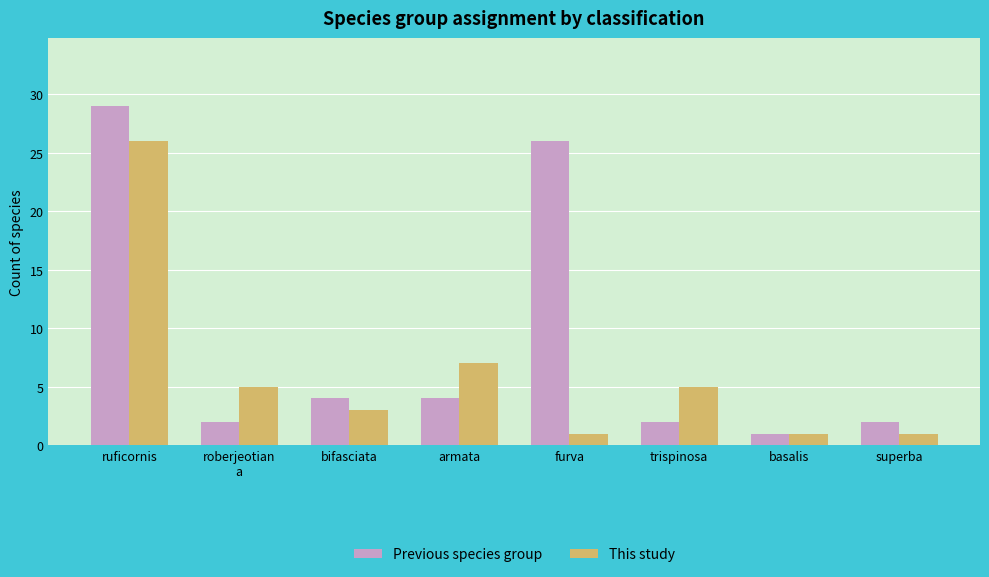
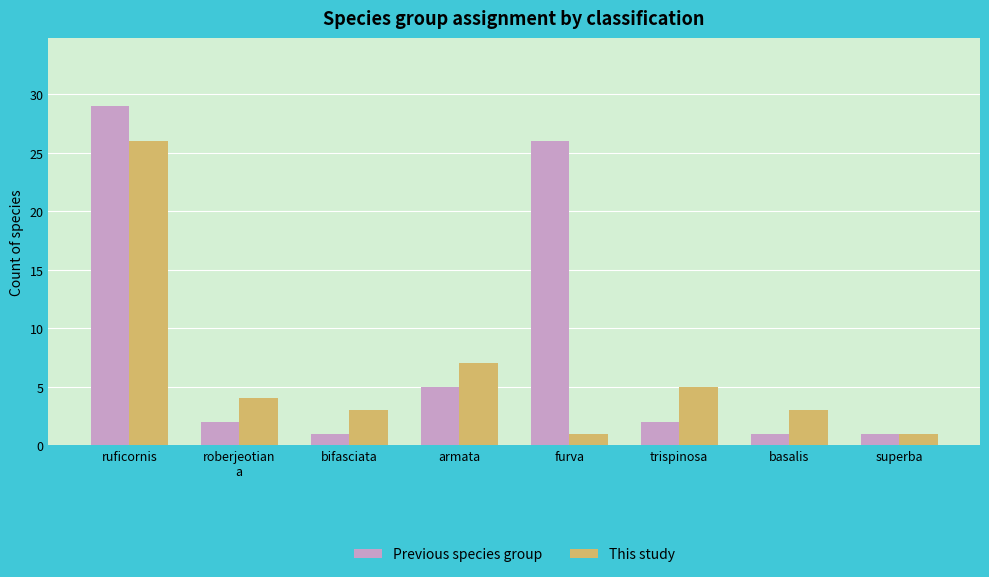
  {
    "Previous species group": {
      "ruficornis": 29,
      "roberjeotian a": 2,
-     "bifasciata": 4,
-     "armata": 4,
+     "bifasciata": 1,
+     "armata": 5,
      "furva": 26,
      "trispinosa": 2,
      "basalis": 1,
-     "superba": 2
+     "superba": 1
    },
    "This study": {
      "ruficornis": 26,
-     "roberjeotian a": 5,
+     "roberjeotian a": 4,
      "bifasciata": 3,
      "armata": 7,
      "furva": 1,
      "trispinosa": 5,
-     "basalis": 1,
+     "basalis": 3,
      "superba": 1
    }
  }
